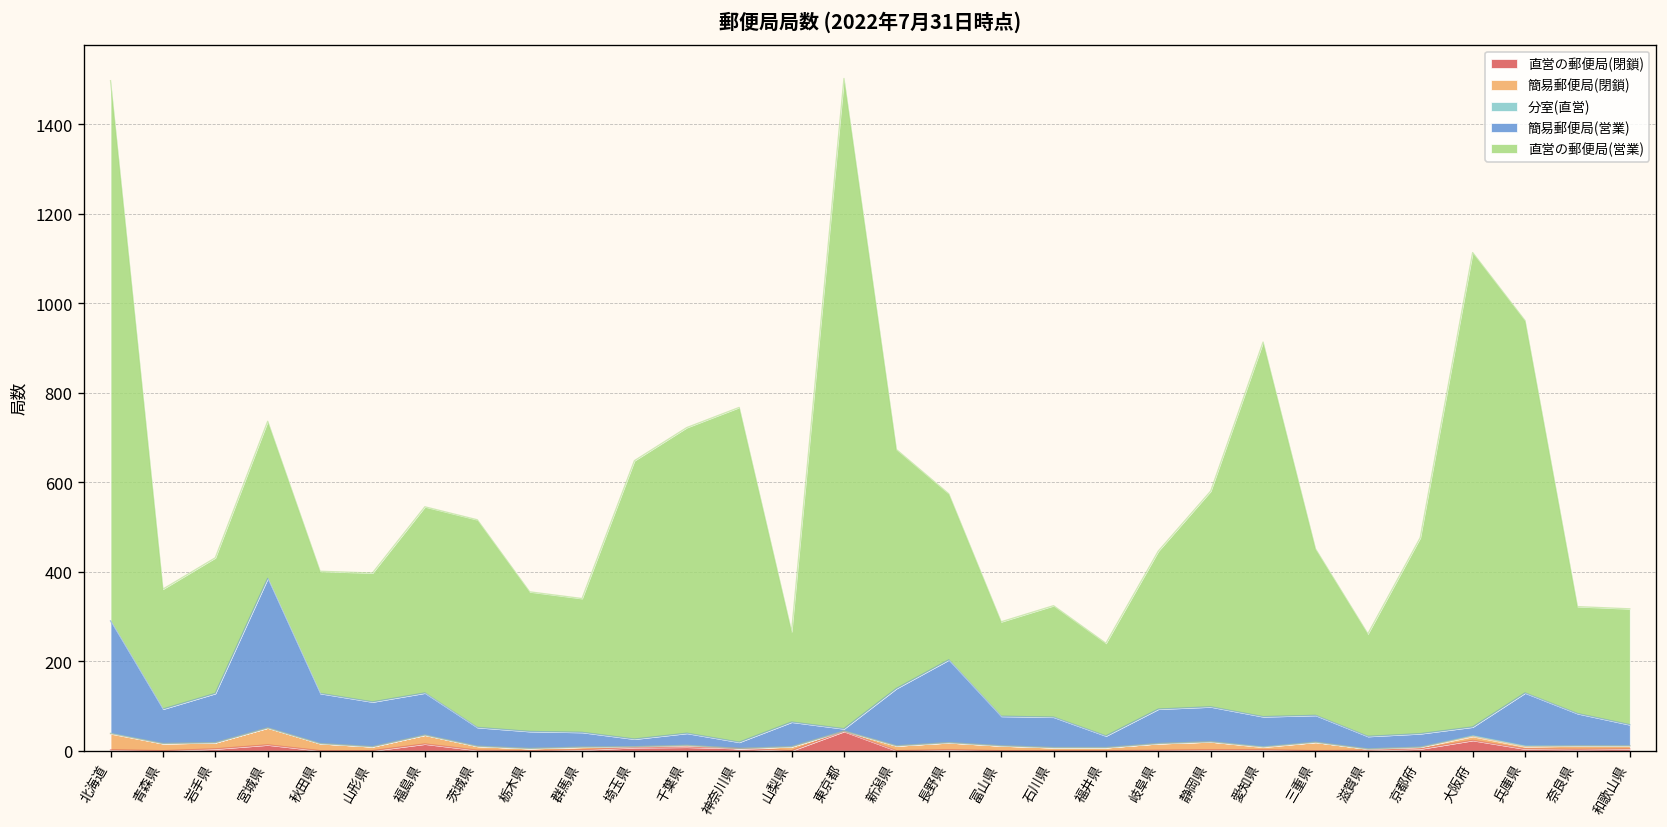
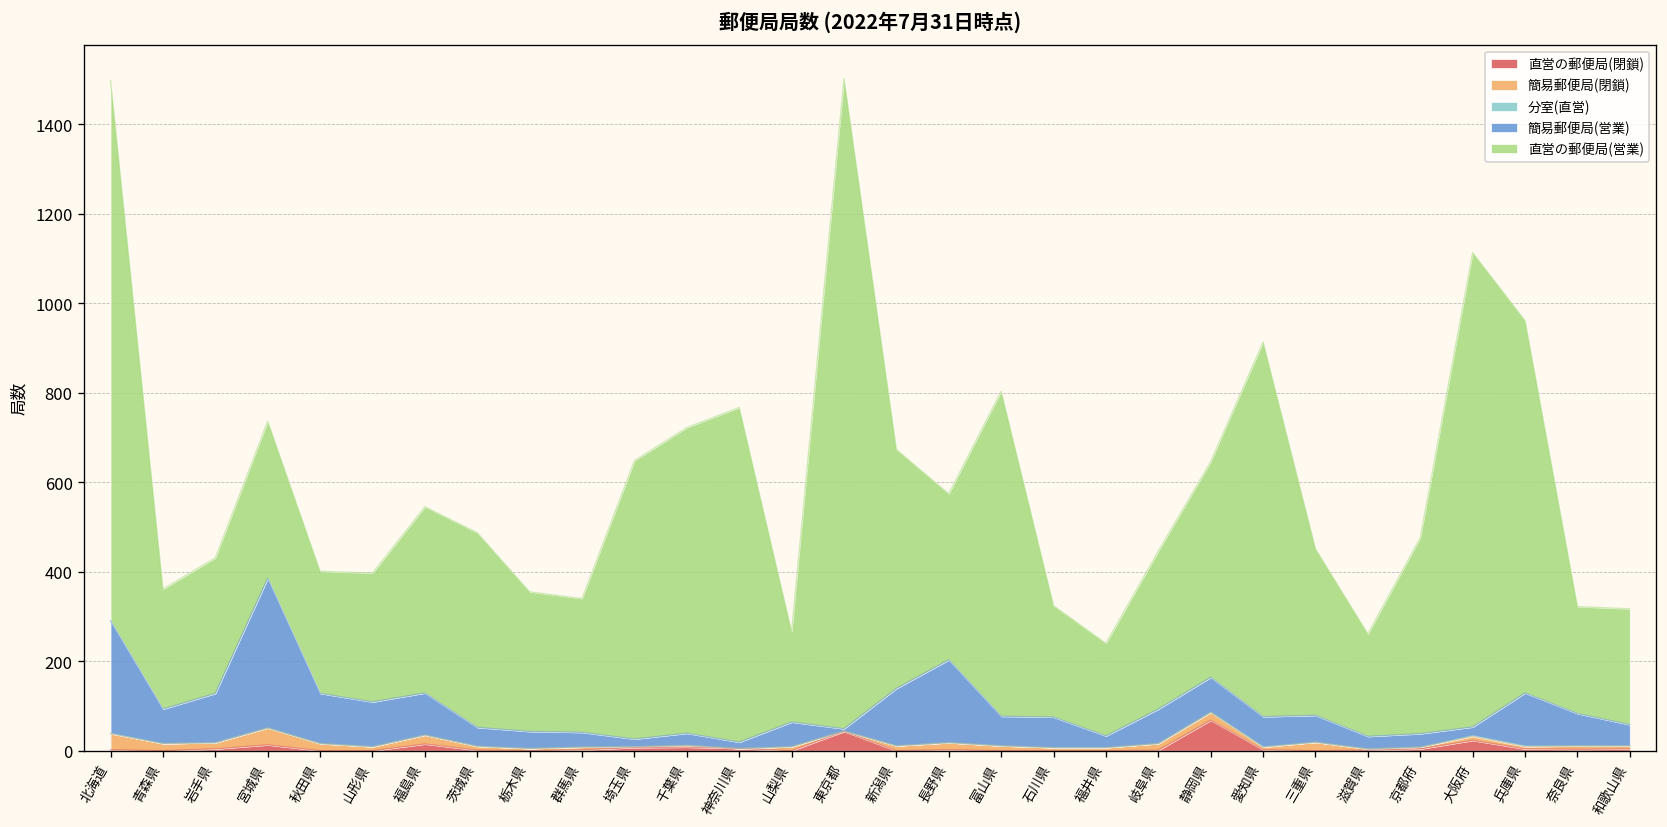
  {
    "直営の郵便局(閉鎖)": {
      "北海道": 0,
      "青森県": 0,
      "岩手県": 0,
      "宮城県": 10,
      "秋田県": 0,
      "山形県": 0,
      "福島県": 20,
      "茨城県": 0,
      "山梨県": 0,
      "新潟県": 0,
      "長野県": 0,
      "富山県": 0,
      "石川県": 0,
      "福井県": 0,
      "岐阜県": 0,
-     "静岡県": 0,
+     "静岡県": 70,
      "三重県": 0,
      "大阪府": 20,
      "奈良県": 0,
      "和歌山県": 0
    },
    "簡易郵便局(営業)": {
      "北海道": 250,
      "青森県": 80,
      "岩手県": 110,
      "宮城県": 330,
      "秋田県": 110,
      "山形県": 100,
      "福島県": 90,
      "茨城県": 40,
      "栃木県": 40,
      "群馬県": 30,
      "埼玉県": 20,
      "千葉県": 30,
      "神奈川県": 10,
      "山梨県": 60,
      "新潟県": 130,
      "長野県": 190,
      "富山県": 70,
      "石川県": 70,
      "福井県": 30,
      "岐阜県": 80,
      "静岡県": 80,
      "愛知県": 70,
      "三重県": 60,
      "滋賀県": 30,
      "京都府": 30,
      "大阪府": 20,
      "兵庫県": 120,
      "奈良県": 70,
      "和歌山県": 50
    },
    "直営の郵便局(営業)": {
      "北海道": 1210,
      "青森県": 270,
      "岩手県": 300,
      "宮城県": 350,
      "秋田県": 270,
      "山形県": 290,
      "福島県": 420,
-     "茨城県": 460,
+     "茨城県": 440,
      "栃木県": 310,
      "群馬県": 300,
      "埼玉県": 620,
      "千葉県": 680,
      "神奈川県": 750,
      "山梨県": 200,
      "東京都": 1450,
      "新潟県": 530,
      "長野県": 370,
-     "富山県": 210,
+     "富山県": 730,
      "石川県": 250,
      "福井県": 210,
      "岐阜県": 350,
      "静岡県": 480,
      "愛知県": 840,
      "三重県": 370,
      "滋賀県": 230,
      "京都府": 440,
      "大阪府": 1060,
      "兵庫県": 830,
      "奈良県": 240,
      "和歌山県": 260
    }
  }
